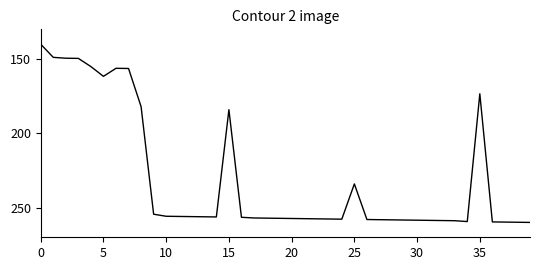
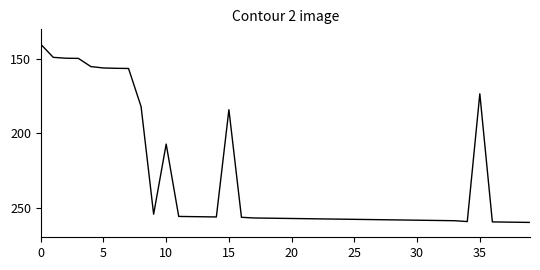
  {
    "0": 140,
-   "5": 162,
-   "10": 256,
+   "5": 156,
+   "10": 207,
    "15": 184,
    "20": 257,
-   "25": 234,
+   "25": 258,
    "30": 259,
    "35": 173
  }
